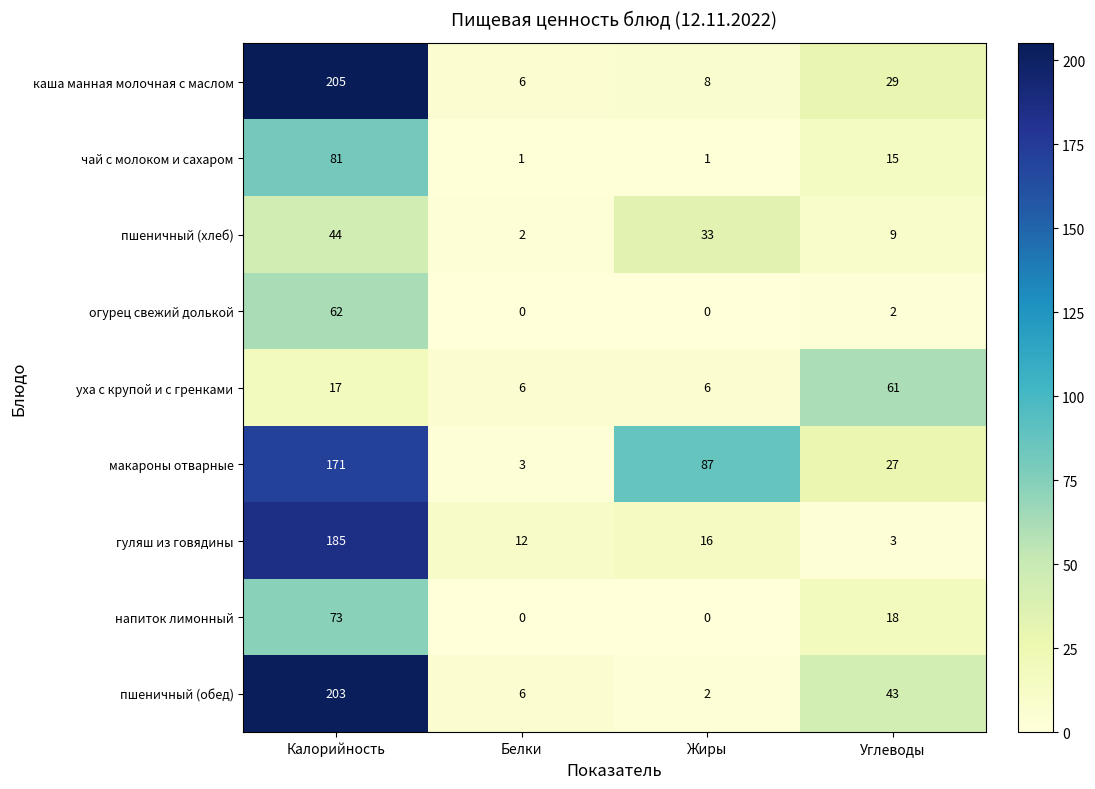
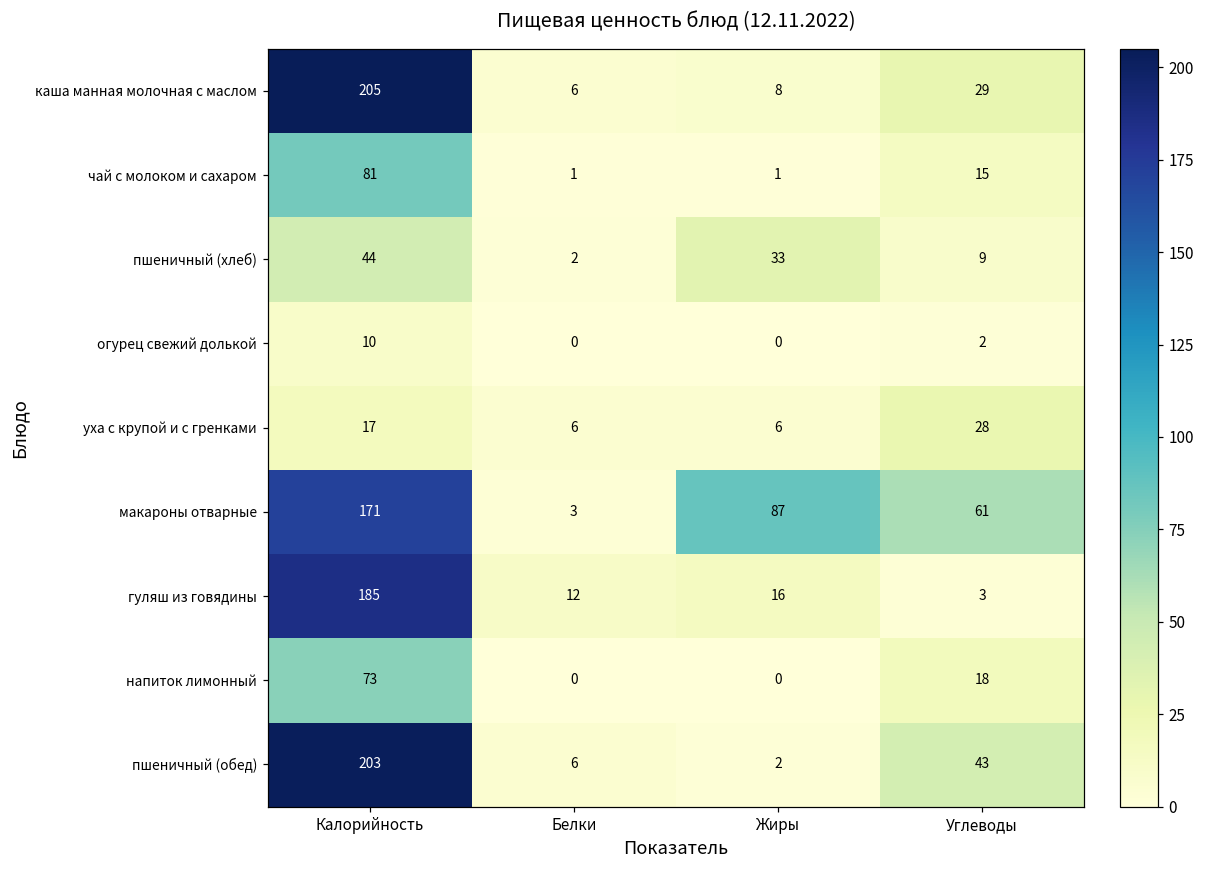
  {
    "каша манная молочная с маслом": {
      "Калорийность": 205,
      "Белки": 6,
      "Жиры": 8,
      "Углеводы": 29
    },
    "чай с молоком и сахаром": {
      "Калорийность": 81,
      "Белки": 1,
      "Жиры": 1,
      "Углеводы": 15
    },
    "пшеничный (хлеб)": {
      "Калорийность": 44,
      "Белки": 2,
      "Жиры": 33,
      "Углеводы": 9
    },
    "огурец свежий долькой": {
-     "Калорийность": 62,
+     "Калорийность": 10,
      "Белки": 0,
      "Жиры": 0,
      "Углеводы": 2
    },
    "уха с крупой и с гренками": {
      "Калорийность": 17,
      "Белки": 6,
      "Жиры": 6,
-     "Углеводы": 61
+     "Углеводы": 28
    },
    "макароны отварные": {
      "Калорийность": 171,
      "Белки": 3,
      "Жиры": 87,
-     "Углеводы": 27
+     "Углеводы": 61
    },
    "гуляш из говядины": {
      "Калорийность": 185,
      "Белки": 12,
      "Жиры": 16,
      "Углеводы": 3
    },
    "напиток лимонный": {
      "Калорийность": 73,
      "Белки": 0,
      "Жиры": 0,
      "Углеводы": 18
    },
    "пшеничный (обед)": {
      "Калорийность": 203,
      "Белки": 6,
      "Жиры": 2,
      "Углеводы": 43
    }
  }
